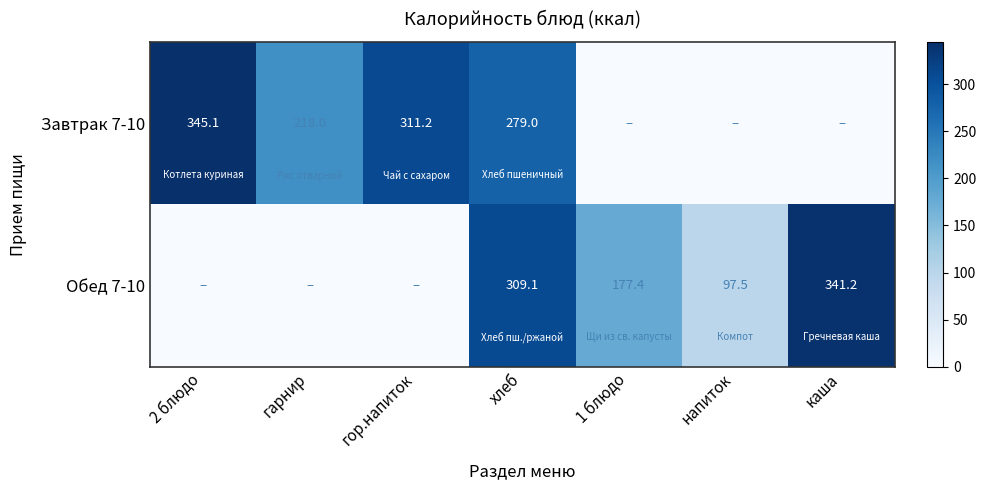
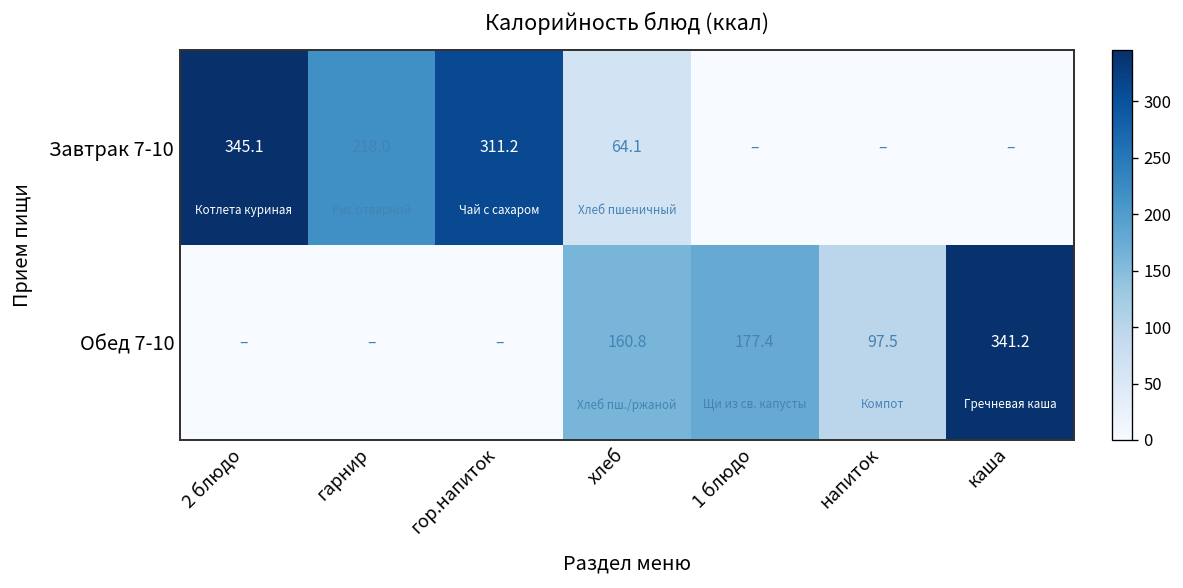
  {
    "Завтрак 7-10": {
-     "хлеб": 279.0
+     "хлеб": 64.1
    },
    "Обед 7-10": {
-     "хлеб": 309.1
+     "хлеб": 160.8
    }
  }
